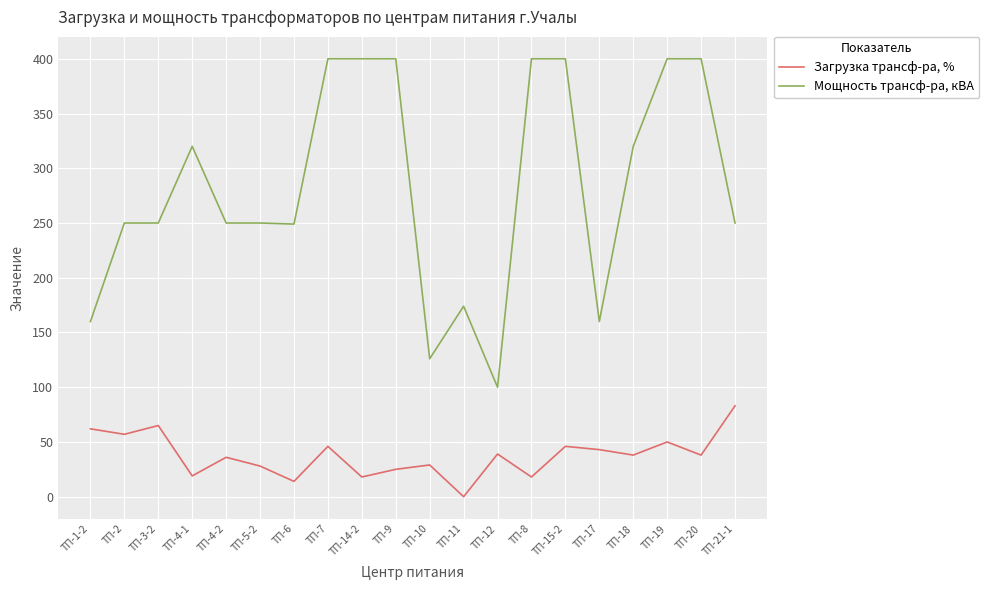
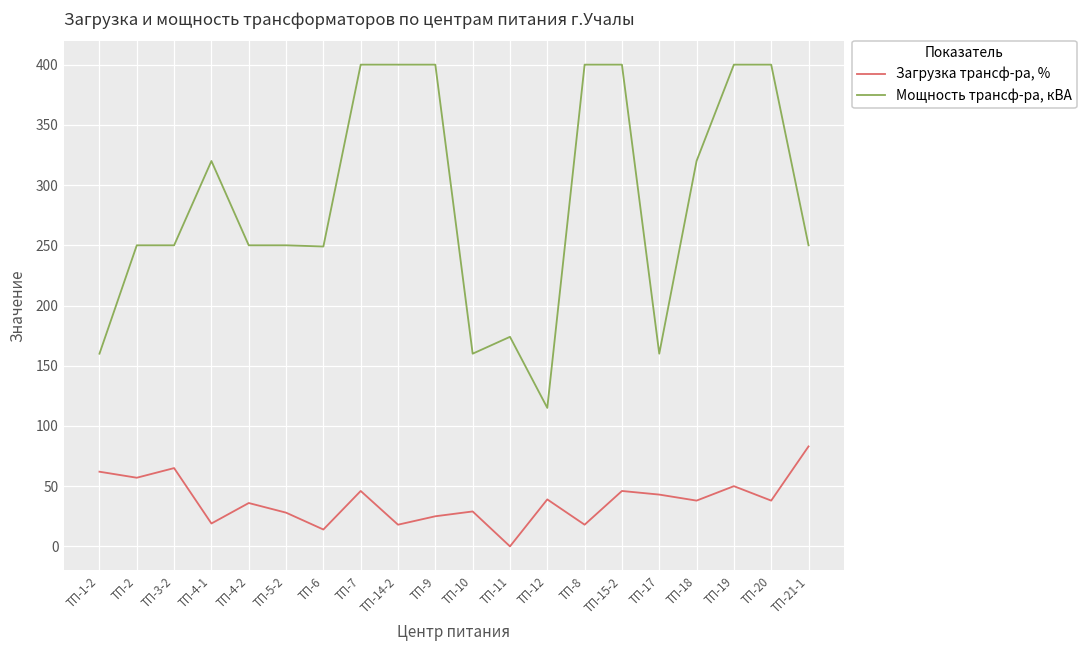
  {
    "Загрузка трансф-ра, %": {
      "ТП-1-2": 62,
      "ТП-2": 57,
      "ТП-3-2": 65,
      "ТП-4-1": 19,
      "ТП-4-2": 36,
      "ТП-5-2": 28,
      "ТП-6": 14,
      "ТП-7": 46,
      "ТП-14-2": 18,
      "ТП-9": 25,
      "ТП-10": 29,
      "ТП-11": 0,
      "ТП-12": 39,
      "ТП-8": 18,
      "ТП-15-2": 46,
      "ТП-17": 43,
      "ТП-18": 38,
      "ТП-19": 50,
      "ТП-20": 38,
      "ТП-21-1": 83
    },
    "Мощность трансф-ра, кВА": {
      "ТП-1-2": 160,
      "ТП-2": 250,
      "ТП-3-2": 250,
      "ТП-4-1": 320,
      "ТП-4-2": 250,
      "ТП-5-2": 250,
      "ТП-6": 249,
      "ТП-7": 400,
      "ТП-14-2": 400,
      "ТП-9": 400,
-     "ТП-10": 126,
+     "ТП-10": 160,
      "ТП-11": 174,
-     "ТП-12": 100,
+     "ТП-12": 115,
      "ТП-8": 400,
      "ТП-15-2": 400,
      "ТП-17": 160,
      "ТП-18": 320,
      "ТП-19": 400,
      "ТП-20": 400,
      "ТП-21-1": 250
    }
  }
